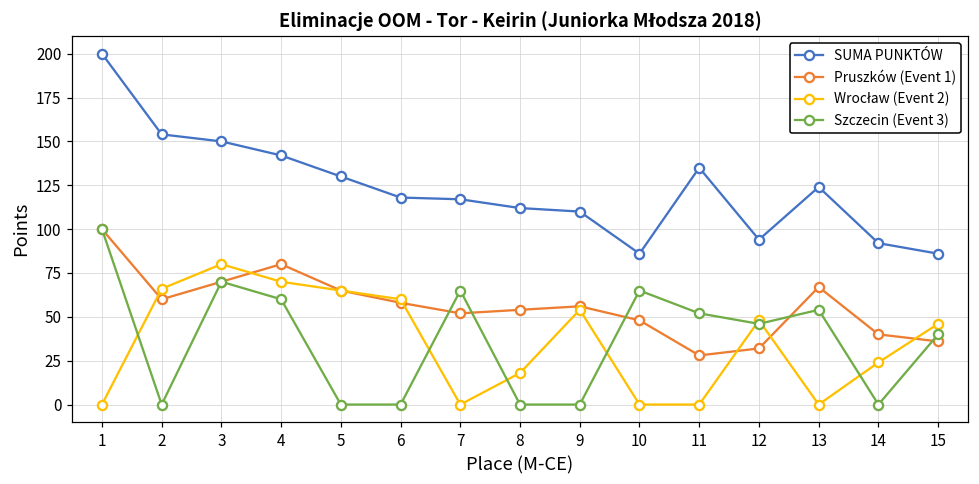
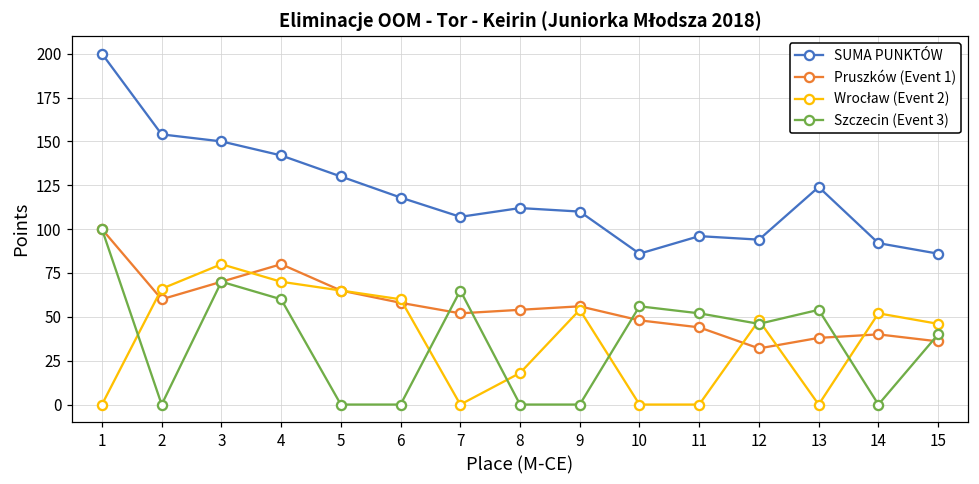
  {
    "SUMA PUNKTÓW": {
      "1": 200,
      "2": 154,
      "3": 150,
      "4": 142,
      "5": 130,
      "6": 118,
-     "7": 117,
+     "7": 107,
      "8": 112,
      "9": 110,
      "10": 86,
-     "11": 135,
+     "11": 96,
      "12": 94,
      "13": 124,
      "14": 92,
      "15": 86
    },
    "Pruszków (Event 1)": {
      "2": 60,
      "4": 80,
      "6": 58,
      "7": 52,
      "8": 54,
      "9": 56,
      "10": 48,
-     "11": 28,
+     "11": 44,
      "12": 32,
-     "13": 67,
+     "13": 38,
      "14": 40,
      "15": 36
    },
    "Wrocław (Event 2)": {
      "1": 0,
      "2": 66,
      "3": 80,
      "4": 70,
      "6": 60,
      "7": 0,
      "8": 18,
      "9": 54,
      "10": 0,
      "11": 0,
      "12": 48,
      "13": 0,
-     "14": 24,
+     "14": 52,
      "15": 46
    },
    "Szczecin (Event 3)": {
      "2": 0,
      "4": 60,
      "5": 0,
      "6": 0,
      "7": 65,
      "8": 0,
      "9": 0,
-     "10": 65,
+     "10": 56,
      "11": 52,
      "12": 46,
      "13": 54,
      "14": 0,
      "15": 40
    }
  }
